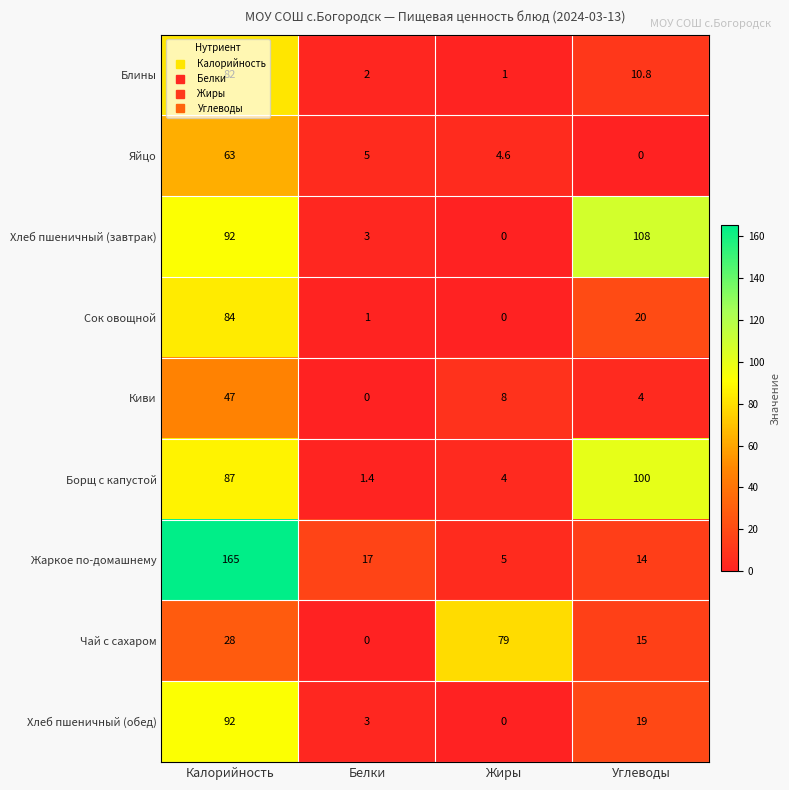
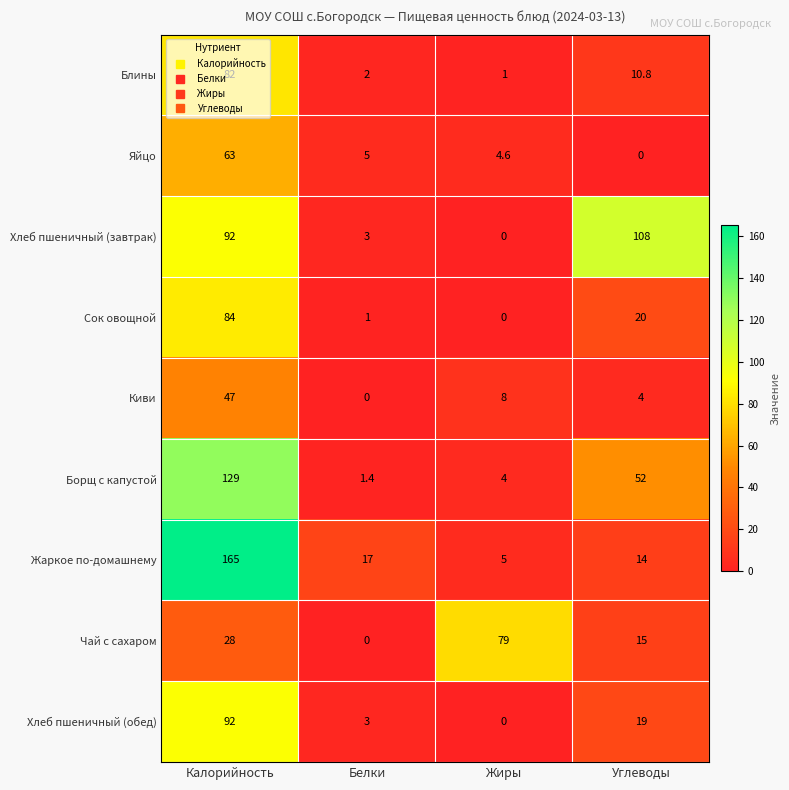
  {
    "Блины": {
      "Белки": 2,
      "Жиры": 1,
      "Углеводы": 10.8
    },
    "Яйцо": {
      "Калорийность": 63,
      "Белки": 5,
      "Жиры": 4.6,
      "Углеводы": 0
    },
    "Хлеб пшеничный (завтрак)": {
      "Калорийность": 92,
      "Белки": 3,
      "Жиры": 0,
      "Углеводы": 108
    },
    "Сок овощной": {
      "Калорийность": 84,
      "Белки": 1,
      "Жиры": 0,
      "Углеводы": 20
    },
    "Киви": {
      "Калорийность": 47,
      "Белки": 0,
      "Жиры": 8,
      "Углеводы": 4
    },
    "Борщ с капустой": {
-     "Калорийность": 87,
+     "Калорийность": 129,
      "Белки": 1.4,
      "Жиры": 4,
-     "Углеводы": 100
+     "Углеводы": 52
    },
    "Жаркое по-домашнему": {
      "Калорийность": 165,
      "Белки": 17,
      "Жиры": 5,
      "Углеводы": 14
    },
    "Чай с сахаром": {
      "Калорийность": 28,
      "Белки": 0,
      "Жиры": 79,
      "Углеводы": 15
    },
    "Хлеб пшеничный (обед)": {
      "Калорийность": 92,
      "Белки": 3,
      "Жиры": 0,
      "Углеводы": 19
    }
  }
